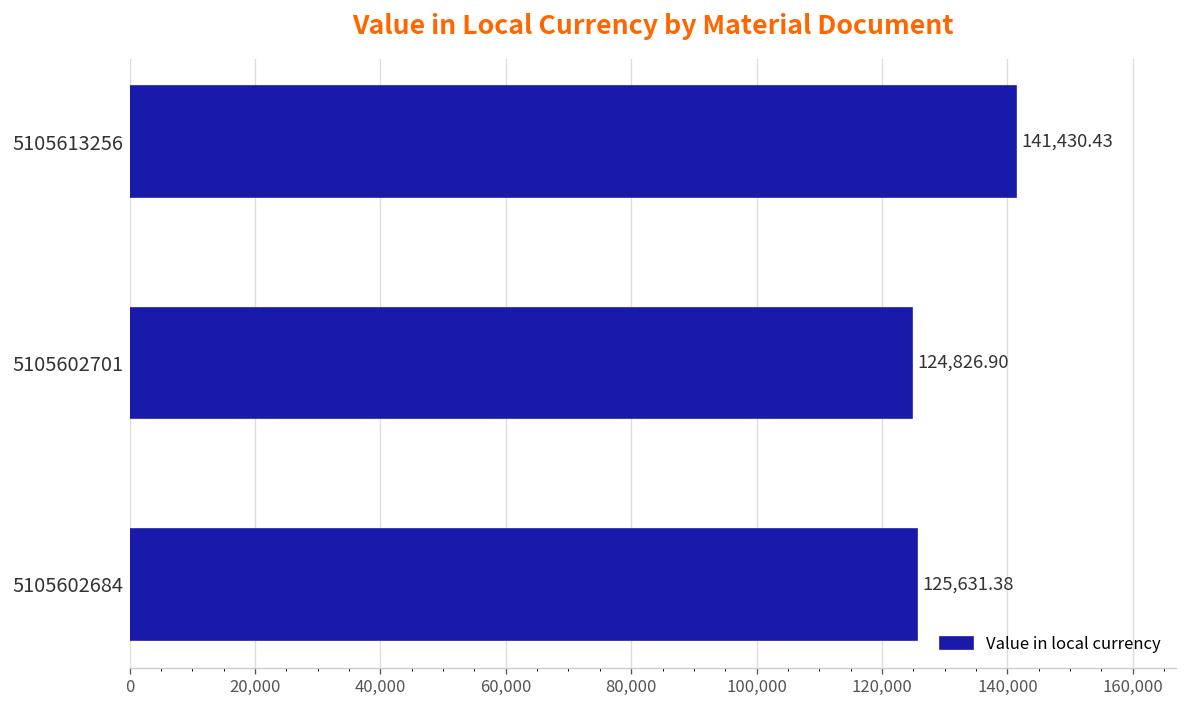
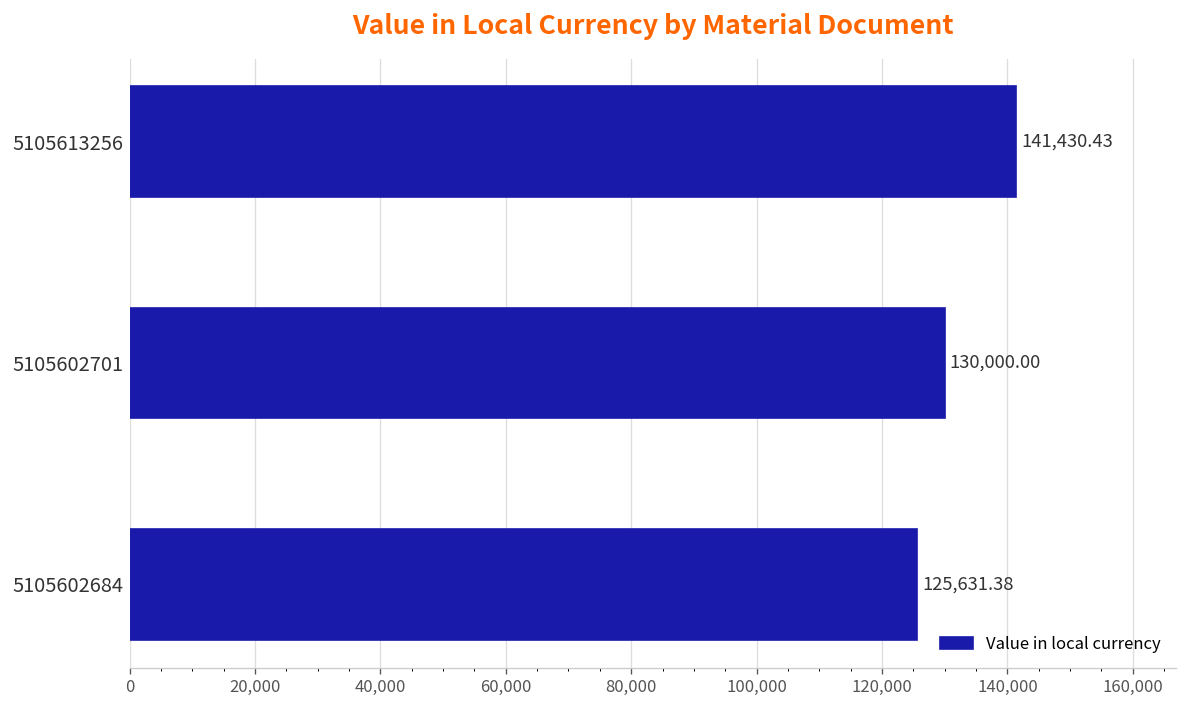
  {
    "5105613256": "141,430.43",
-   "5105602701": "124,826.90",
+   "5105602701": "130,000.00",
    "5105602684": "125,631.38"
  }
